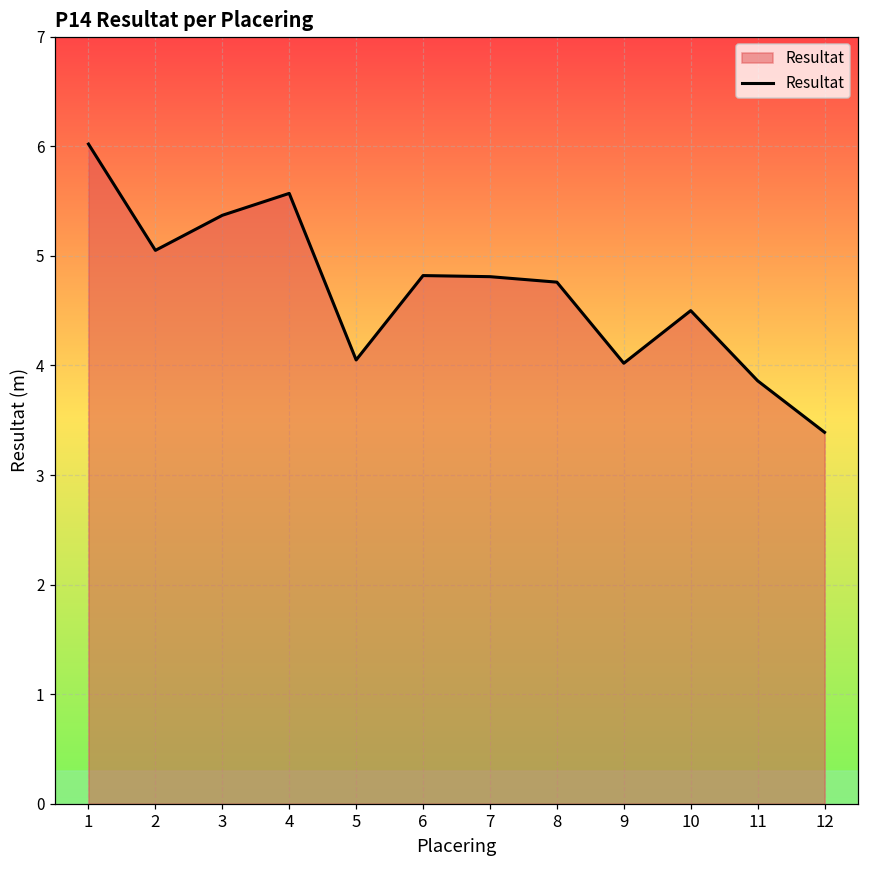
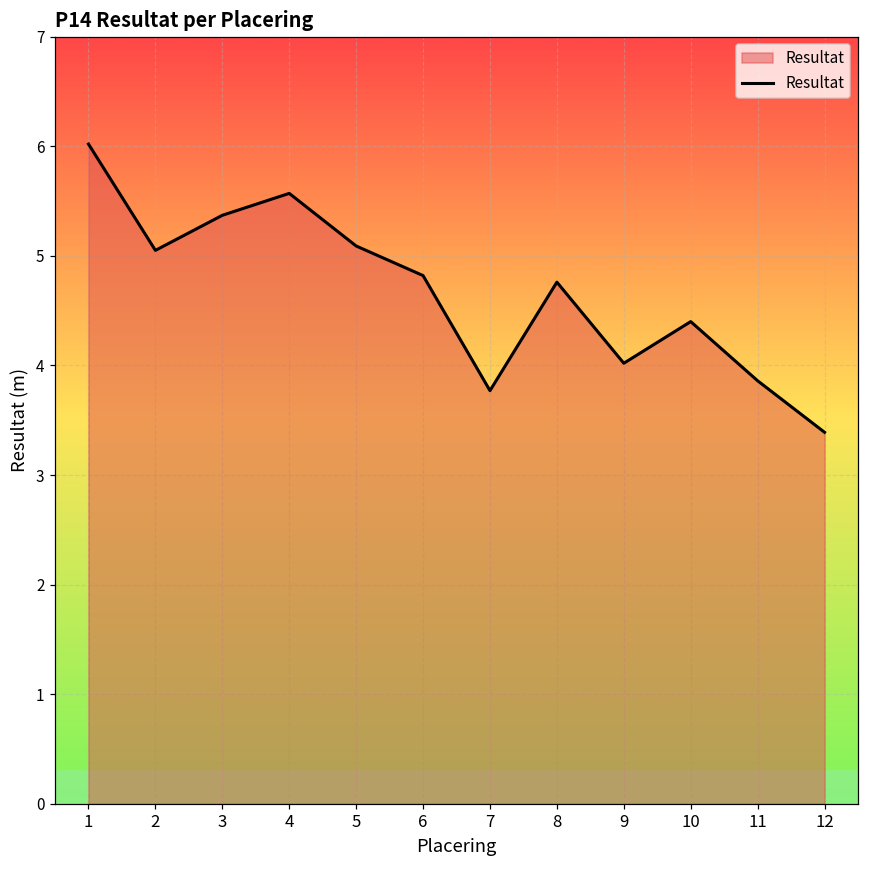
  {
    "1": 6.0,
    "2": 5.1,
    "3": 5.4,
    "4": 5.6,
-   "5": 4.1,
+   "5": 5.1,
    "6": 4.8,
-   "7": 4.8,
+   "7": 3.8,
    "8": 4.8,
    "9": 4.0,
-   "10": 4.5,
+   "10": 4.4,
    "11": 3.9,
    "12": 3.4
  }
